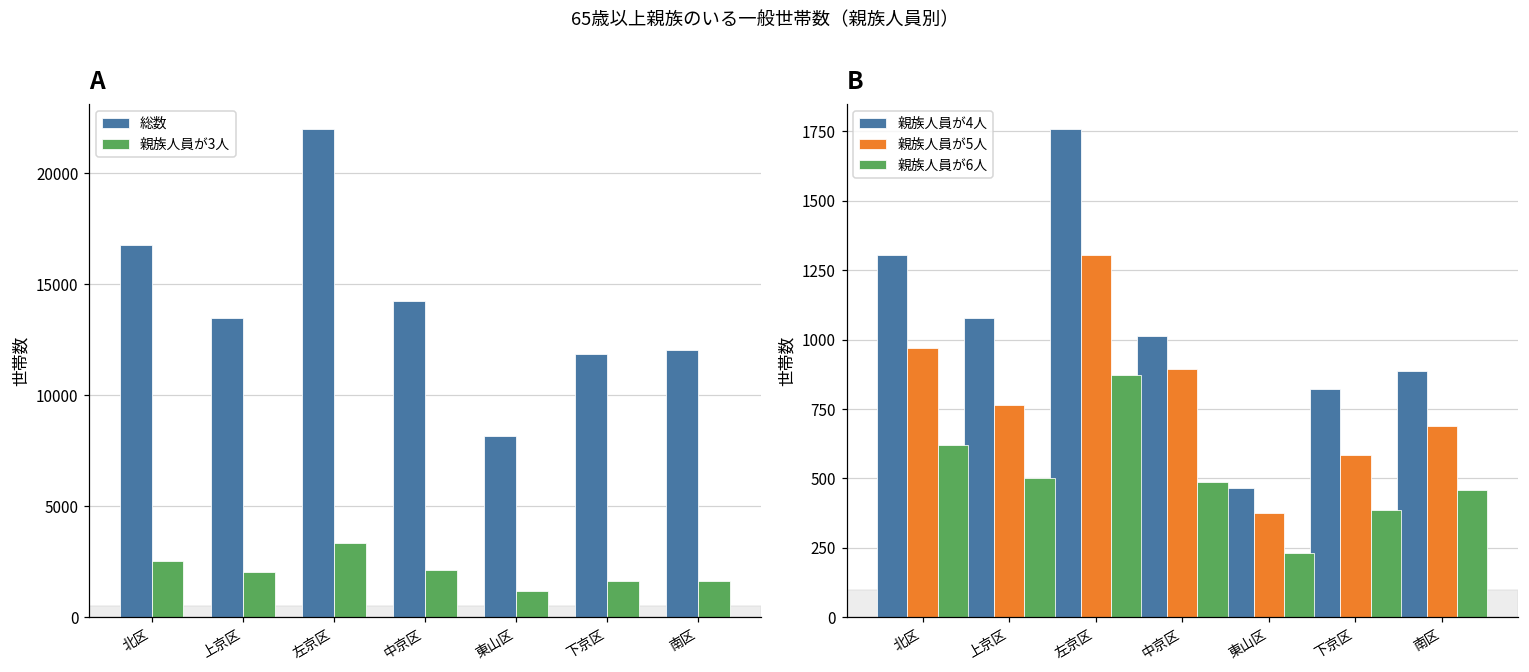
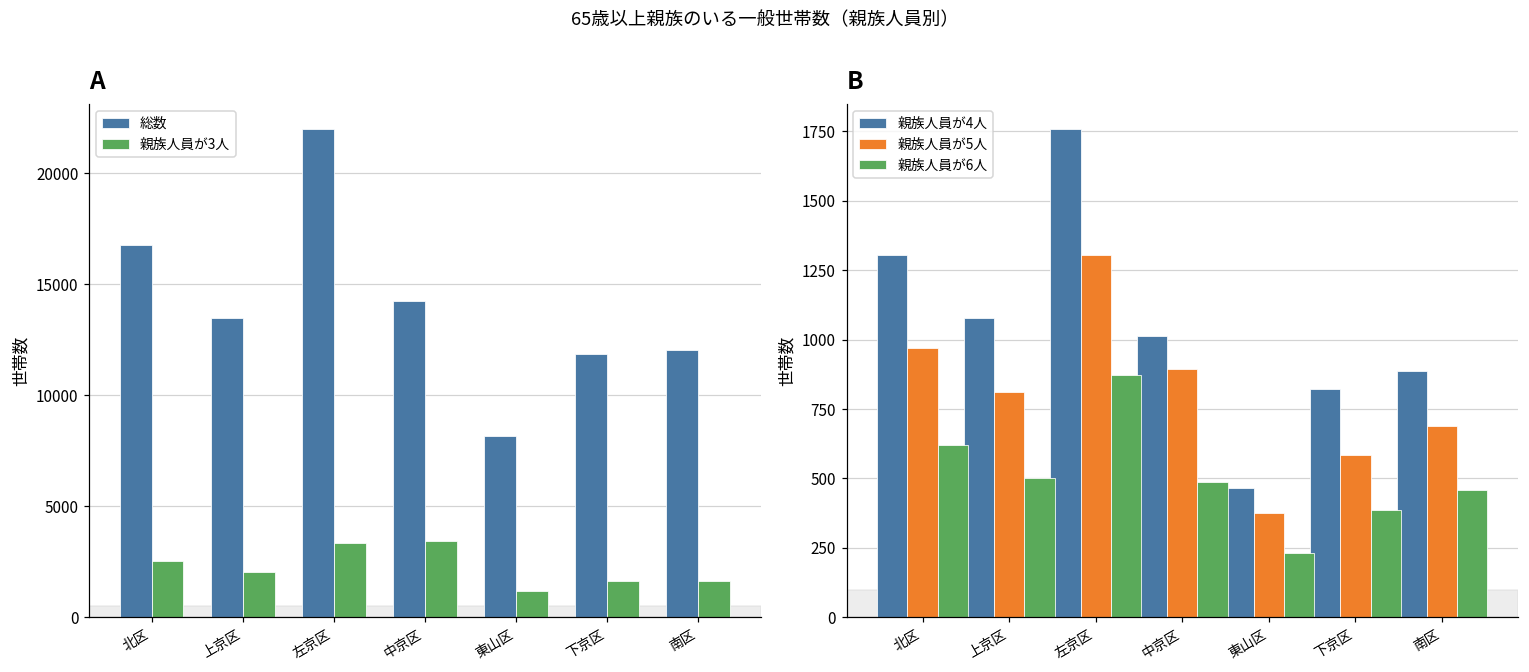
  {
    "A": {
      "総数": {
        "北区": 16800,
        "上京区": 13500,
        "左京区": 22000,
        "中京区": 14300,
        "東山区": 8200,
        "下京区": 11900,
        "南区": 12000
      },
      "親族人員が3人": {
        "北区": 2500,
        "上京区": 2000,
        "左京区": 3400,
-       "中京区": 2100,
+       "中京区": 3400,
        "東山区": 1200,
        "下京区": 1600,
        "南区": 1600
      }
    },
    "B": {
      "親族人員が4人": {
        "北区": 1310,
        "上京区": 1080,
        "左京区": 1760,
        "中京区": 1010,
        "東山区": 460,
        "下京区": 820,
        "南区": 890
      },
      "親族人員が5人": {
        "北区": 970,
-       "上京区": 760,
+       "上京区": 810,
        "左京区": 1310,
        "中京区": 890,
        "東山区": 380,
        "下京区": 580,
        "南区": 690
      },
      "親族人員が6人": {
        "北区": 620,
        "上京区": 500,
        "左京区": 870,
        "中京区": 490,
        "東山区": 230,
        "下京区": 390,
        "南区": 460
      }
    }
  }
